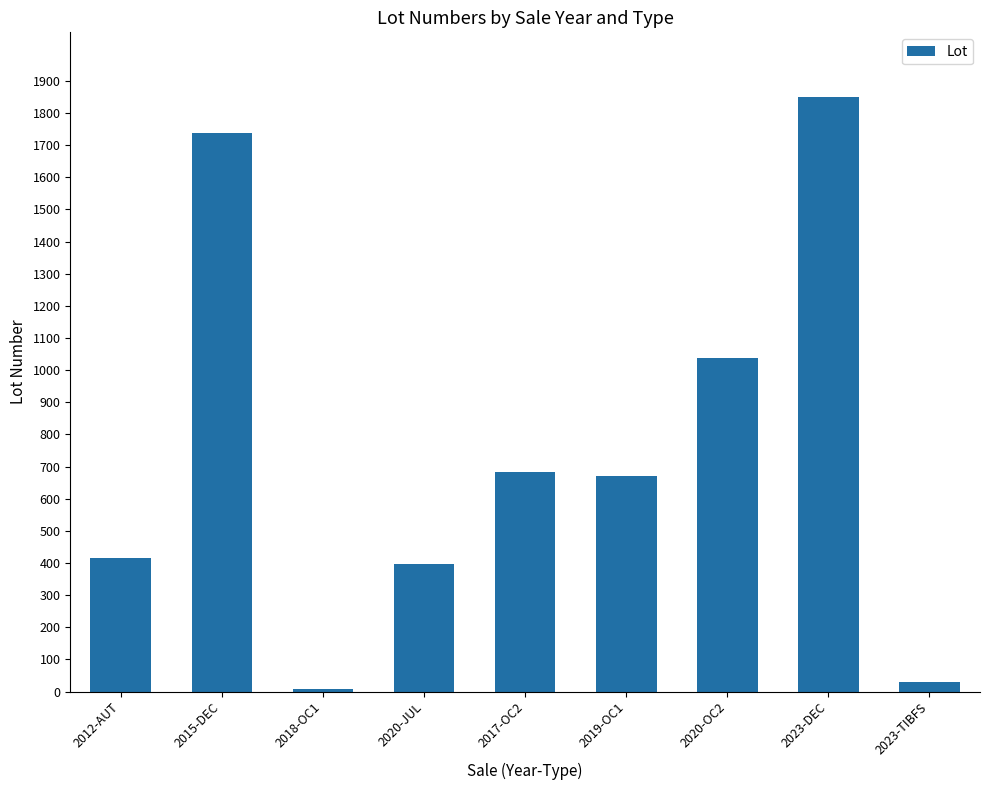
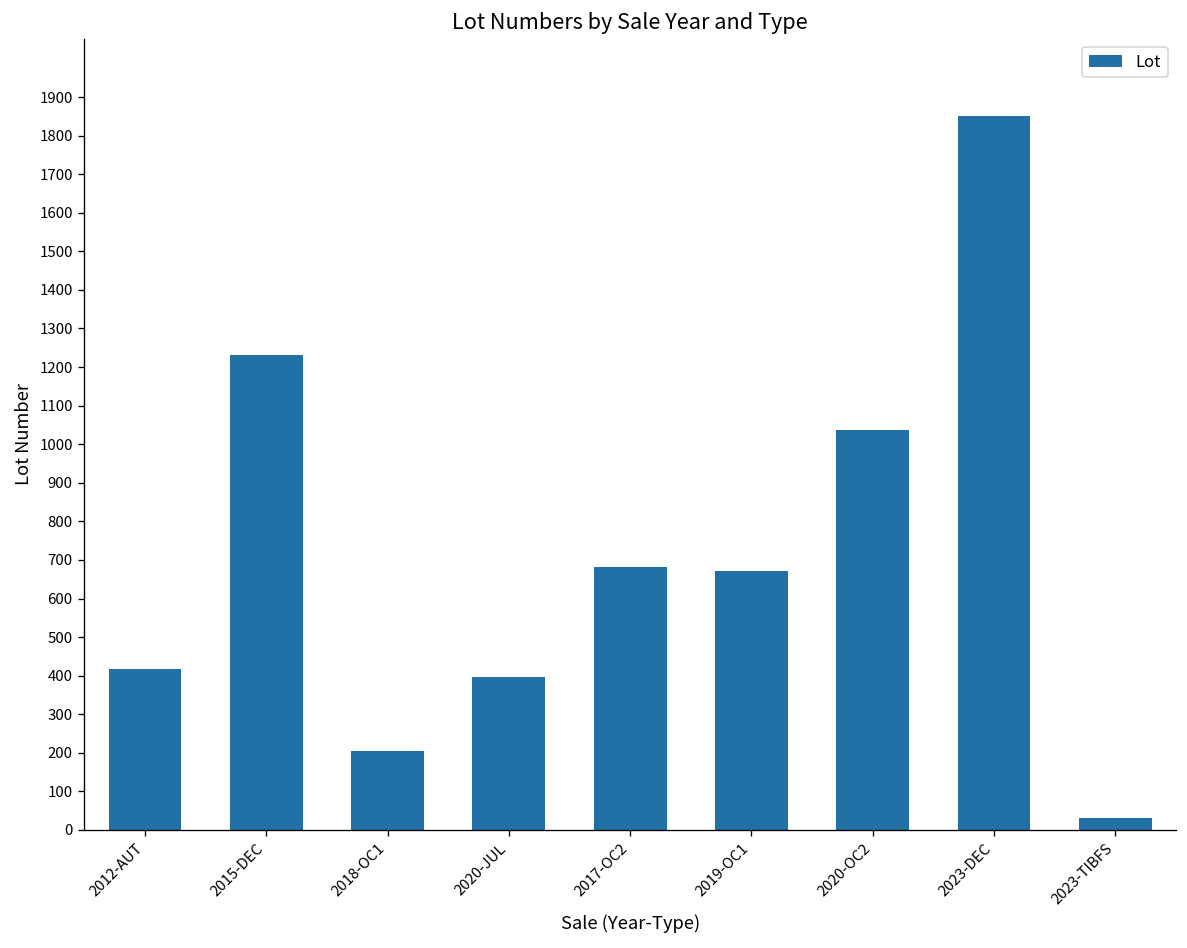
  {
    "2012-AUT": 420,
-   "2015-DEC": 1740,
-   "2018-OC1": 10,
+   "2015-DEC": 1230,
+   "2018-OC1": 210,
    "2020-JUL": 400,
    "2017-OC2": 680,
    "2019-OC1": 670,
    "2020-OC2": 1040,
    "2023-DEC": 1850,
    "2023-TIBFS": 30
  }
